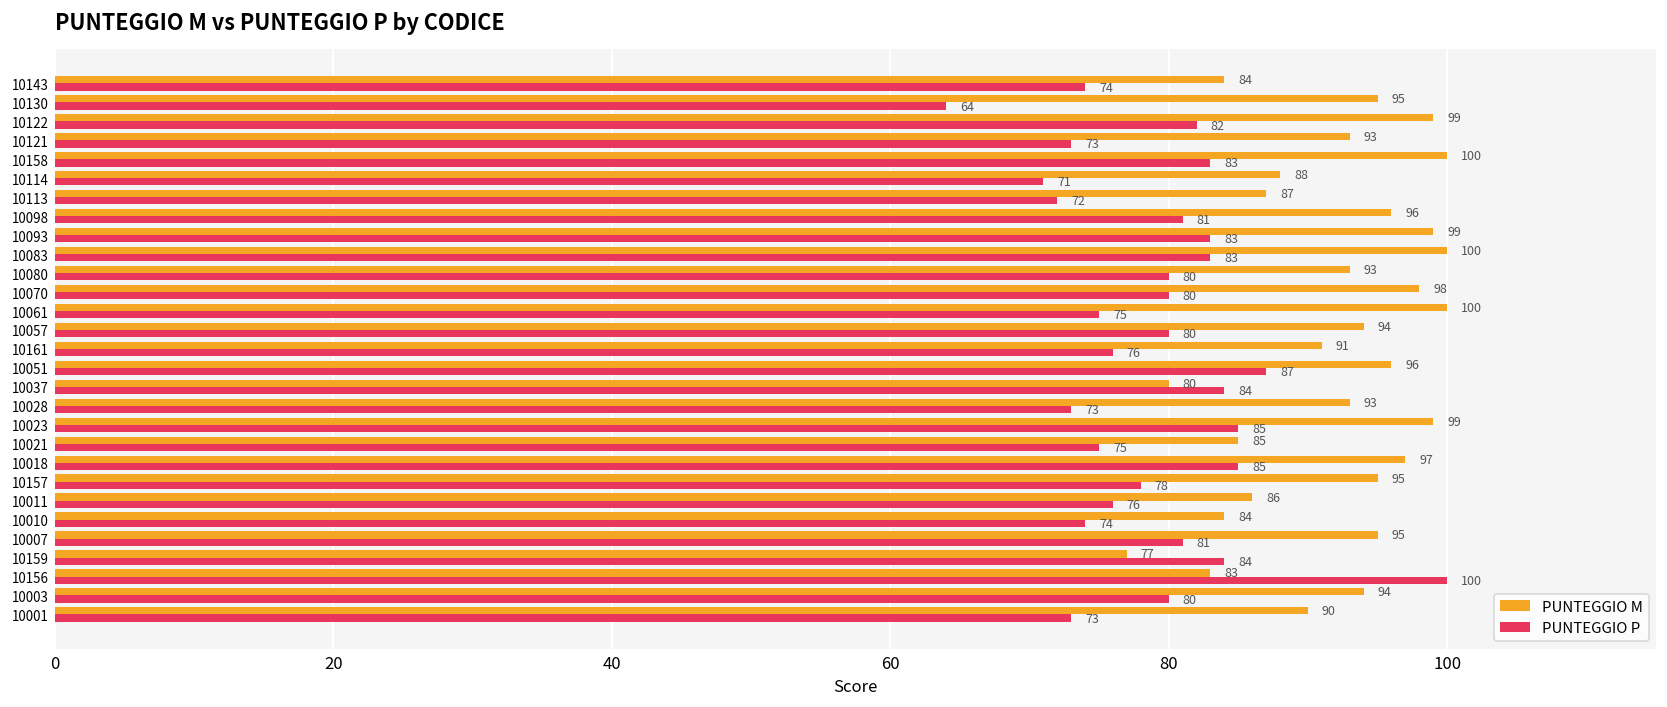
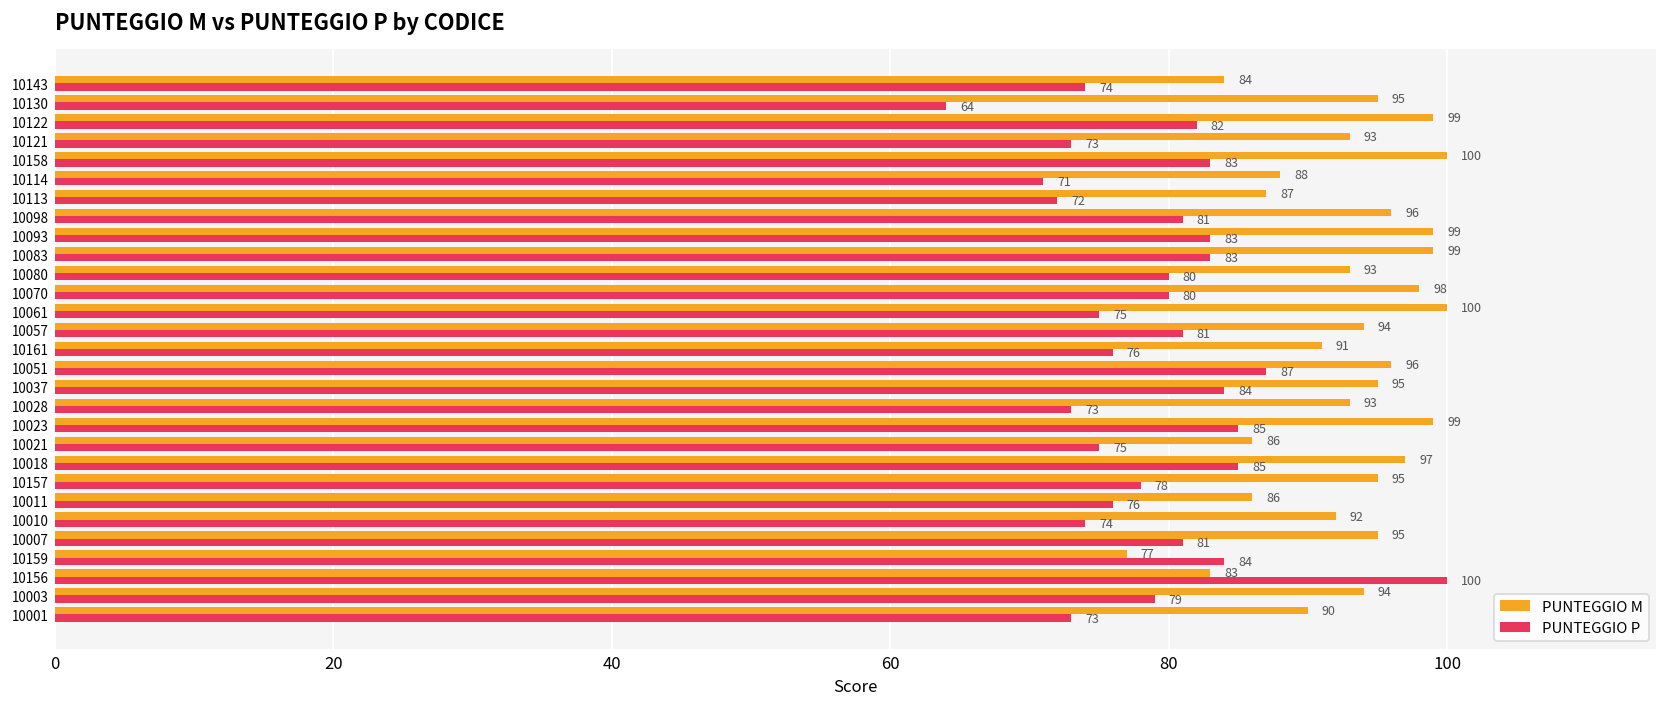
  {
    "PUNTEGGIO M": {
      "10143": 84,
      "10130": 95,
      "10122": 99,
      "10121": 93,
      "10158": 100,
      "10114": 88,
      "10113": 87,
      "10098": 96,
      "10093": 99,
-     "10083": 100,
+     "10083": 99,
      "10080": 93,
      "10070": 98,
      "10061": 100,
      "10057": 94,
      "10161": 91,
      "10051": 96,
-     "10037": 80,
+     "10037": 95,
      "10028": 93,
      "10023": 99,
-     "10021": 85,
+     "10021": 86,
      "10018": 97,
      "10157": 95,
      "10011": 86,
-     "10010": 84,
+     "10010": 92,
      "10007": 95,
      "10159": 77,
      "10156": 83,
      "10003": 94,
      "10001": 90
    },
    "PUNTEGGIO P": {
      "10143": 74,
      "10130": 64,
      "10122": 82,
      "10121": 73,
      "10158": 83,
      "10114": 71,
      "10113": 72,
      "10098": 81,
      "10093": 83,
      "10083": 83,
      "10080": 80,
      "10070": 80,
      "10061": 75,
-     "10057": 80,
+     "10057": 81,
      "10161": 76,
      "10051": 87,
      "10037": 84,
      "10028": 73,
      "10023": 85,
      "10021": 75,
      "10018": 85,
      "10157": 78,
      "10011": 76,
      "10010": 74,
      "10007": 81,
      "10159": 84,
      "10156": 100,
-     "10003": 80,
+     "10003": 79,
      "10001": 73
    }
  }
